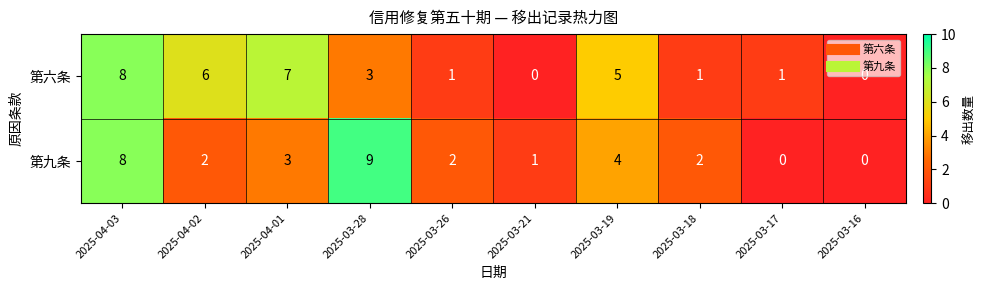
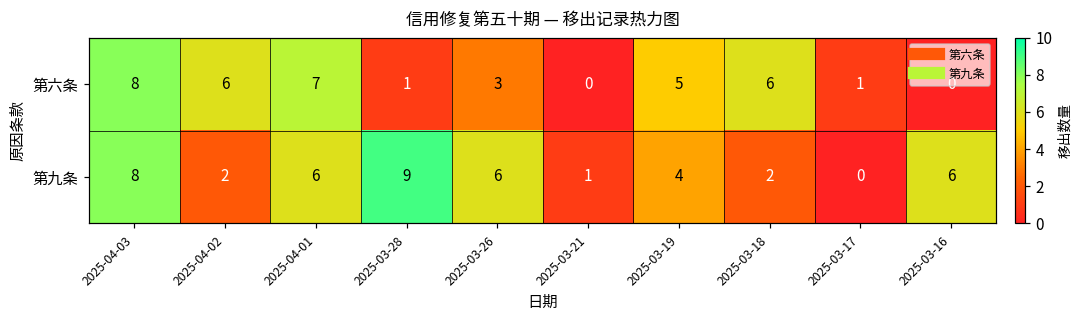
  {
    "第六条": {
      "2025-04-03": 8,
      "2025-04-02": 6,
      "2025-04-01": 7,
-     "2025-03-28": 3,
-     "2025-03-26": 1,
+     "2025-03-28": 1,
+     "2025-03-26": 3,
      "2025-03-21": 0,
      "2025-03-19": 5,
-     "2025-03-18": 1,
+     "2025-03-18": 6,
      "2025-03-17": 1
    },
    "第九条": {
      "2025-04-03": 8,
      "2025-04-02": 2,
-     "2025-04-01": 3,
+     "2025-04-01": 6,
      "2025-03-28": 9,
-     "2025-03-26": 2,
+     "2025-03-26": 6,
      "2025-03-21": 1,
      "2025-03-19": 4,
      "2025-03-18": 2,
      "2025-03-17": 0,
-     "2025-03-16": 0
+     "2025-03-16": 6
    }
  }
